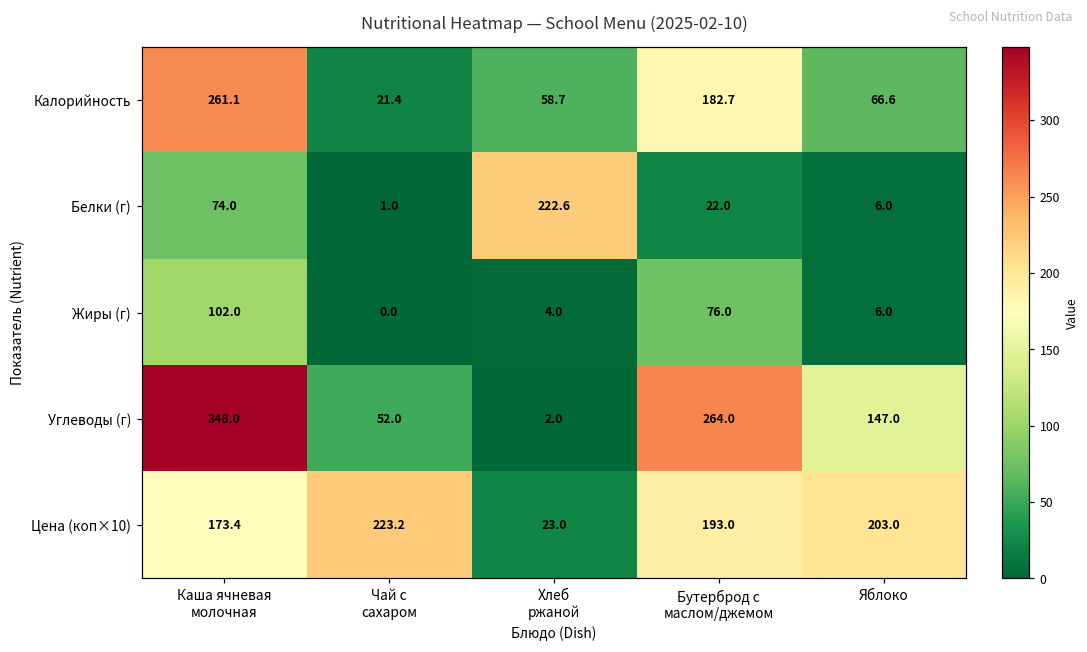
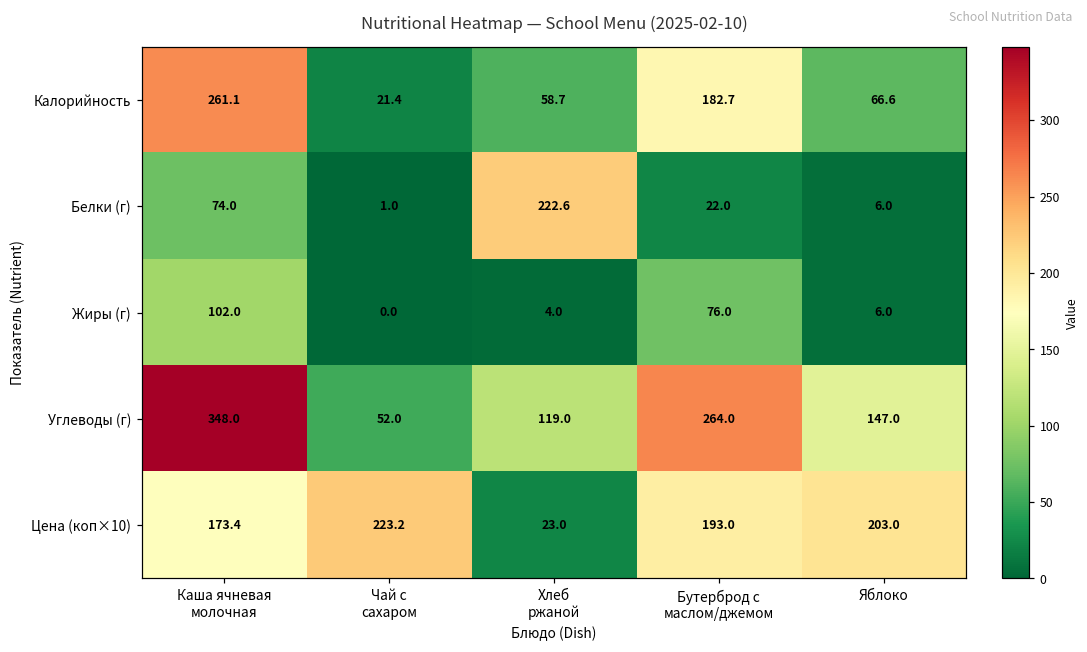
  {
    "Калорийность": {
      "Каша ячневая молочная": 261.1,
      "Чай с сахаром": 21.4,
      "Хлеб ржаной": 58.7,
      "Бутерброд с маслом/джемом": 182.7,
      "Яблоко": 66.6
    },
    "Белки (г)": {
      "Каша ячневая молочная": 74.0,
      "Чай с сахаром": 1.0,
      "Хлеб ржаной": 222.6,
      "Бутерброд с маслом/джемом": 22.0,
      "Яблоко": 6.0
    },
    "Жиры (г)": {
      "Каша ячневая молочная": 102.0,
      "Чай с сахаром": 0.0,
      "Хлеб ржаной": 4.0,
      "Бутерброд с маслом/джемом": 76.0,
      "Яблоко": 6.0
    },
    "Углеводы (г)": {
      "Каша ячневая молочная": 348.0,
      "Чай с сахаром": 52.0,
-     "Хлеб ржаной": 2.0,
+     "Хлеб ржаной": 119.0,
      "Бутерброд с маслом/джемом": 264.0,
      "Яблоко": 147.0
    },
    "Цена (коп×10)": {
      "Каша ячневая молочная": 173.4,
      "Чай с сахаром": 223.2,
      "Хлеб ржаной": 23.0,
      "Бутерброд с маслом/джемом": 193.0,
      "Яблоко": 203.0
    }
  }
